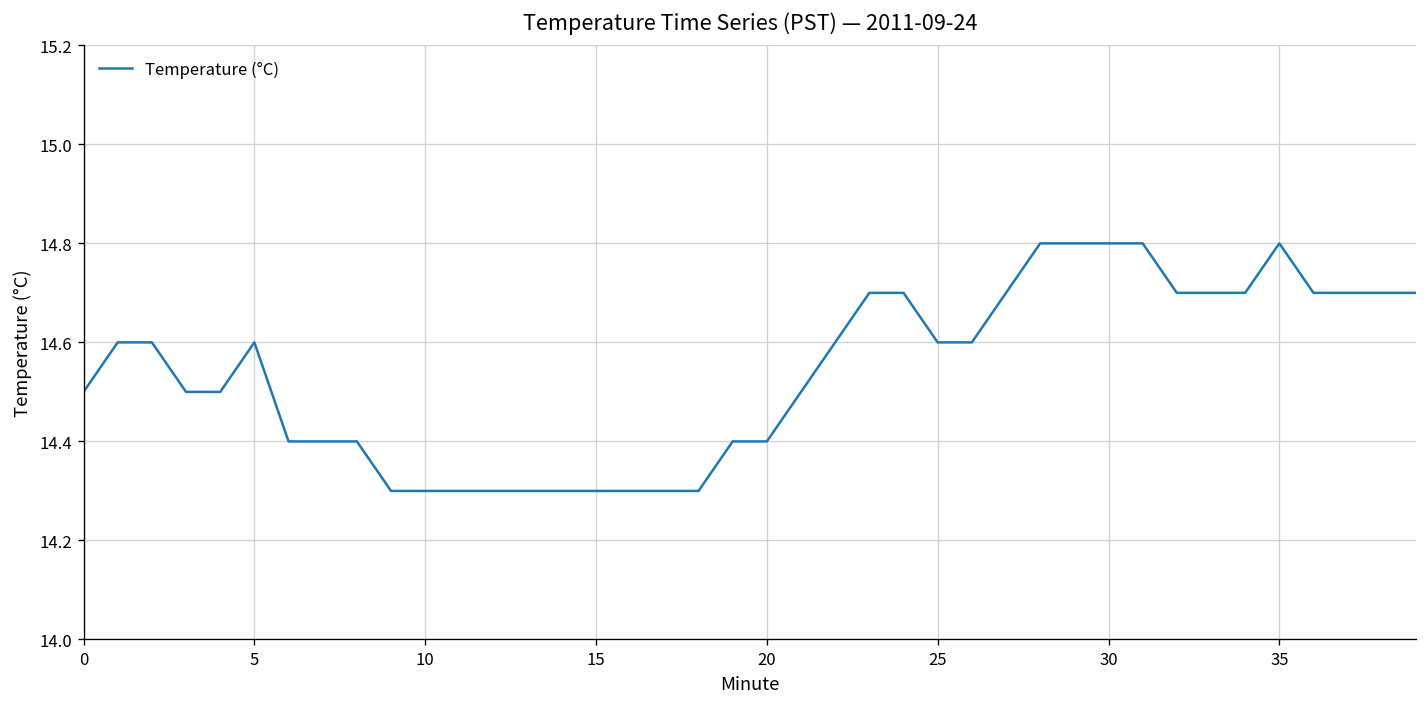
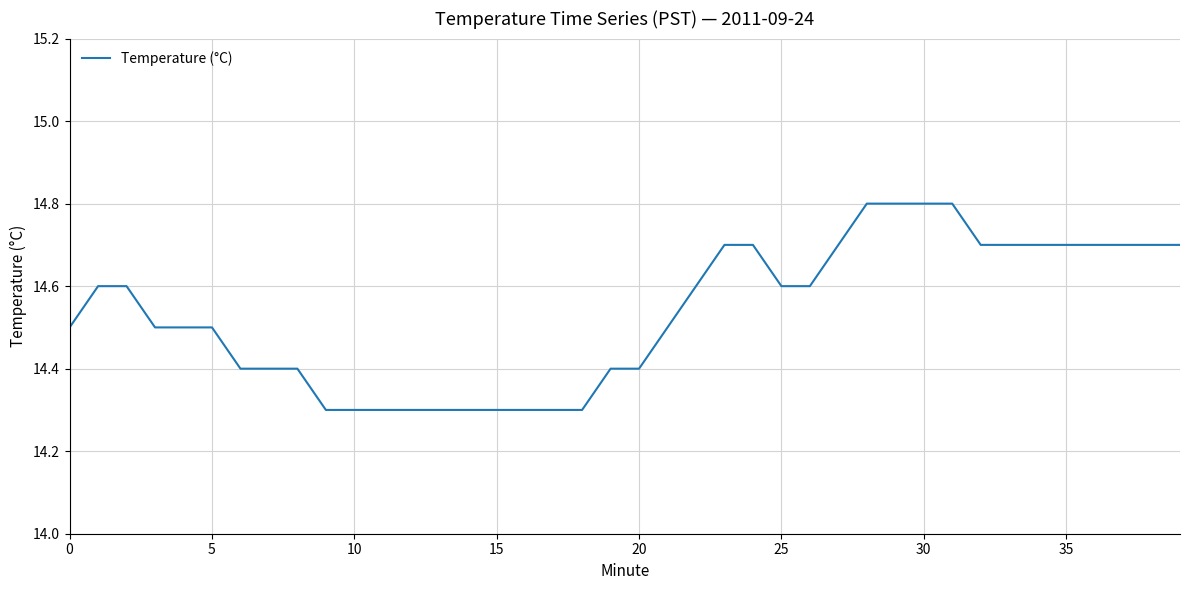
  {
    "0": 14.5,
-   "5": 14.6,
+   "5": 14.5,
    "10": 14.3,
    "15": 14.3,
    "20": 14.4,
    "25": 14.6,
    "30": 14.8,
-   "35": 14.8
+   "35": 14.7
  }
